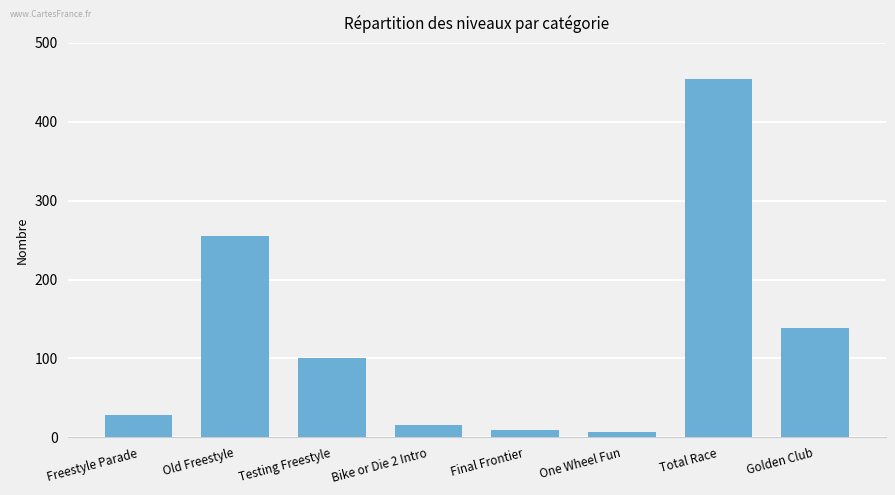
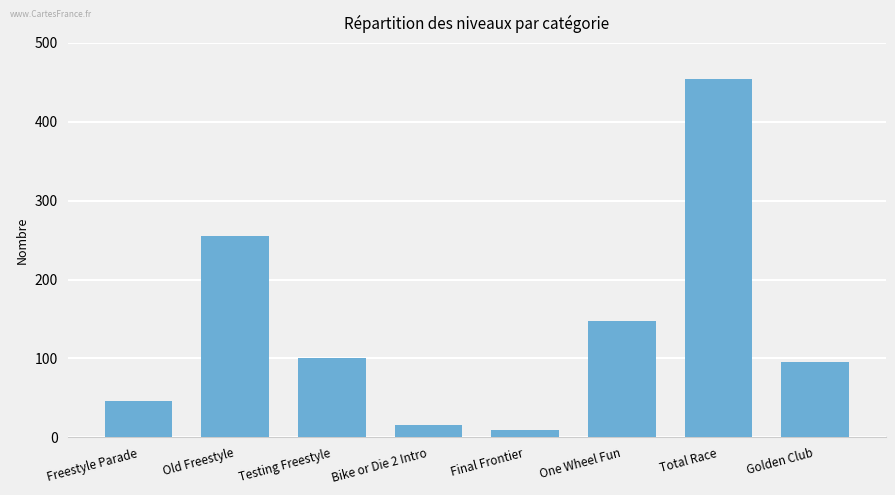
  {
-   "Freestyle Parade": 30,
+   "Freestyle Parade": 50,
    "Old Freestyle": 260,
    "Testing Freestyle": 100,
    "Bike or Die 2 Intro": 20,
    "Final Frontier": 10,
-   "One Wheel Fun": 10,
+   "One Wheel Fun": 150,
    "Total Race": 450,
-   "Golden Club": 140
+   "Golden Club": 100
  }
